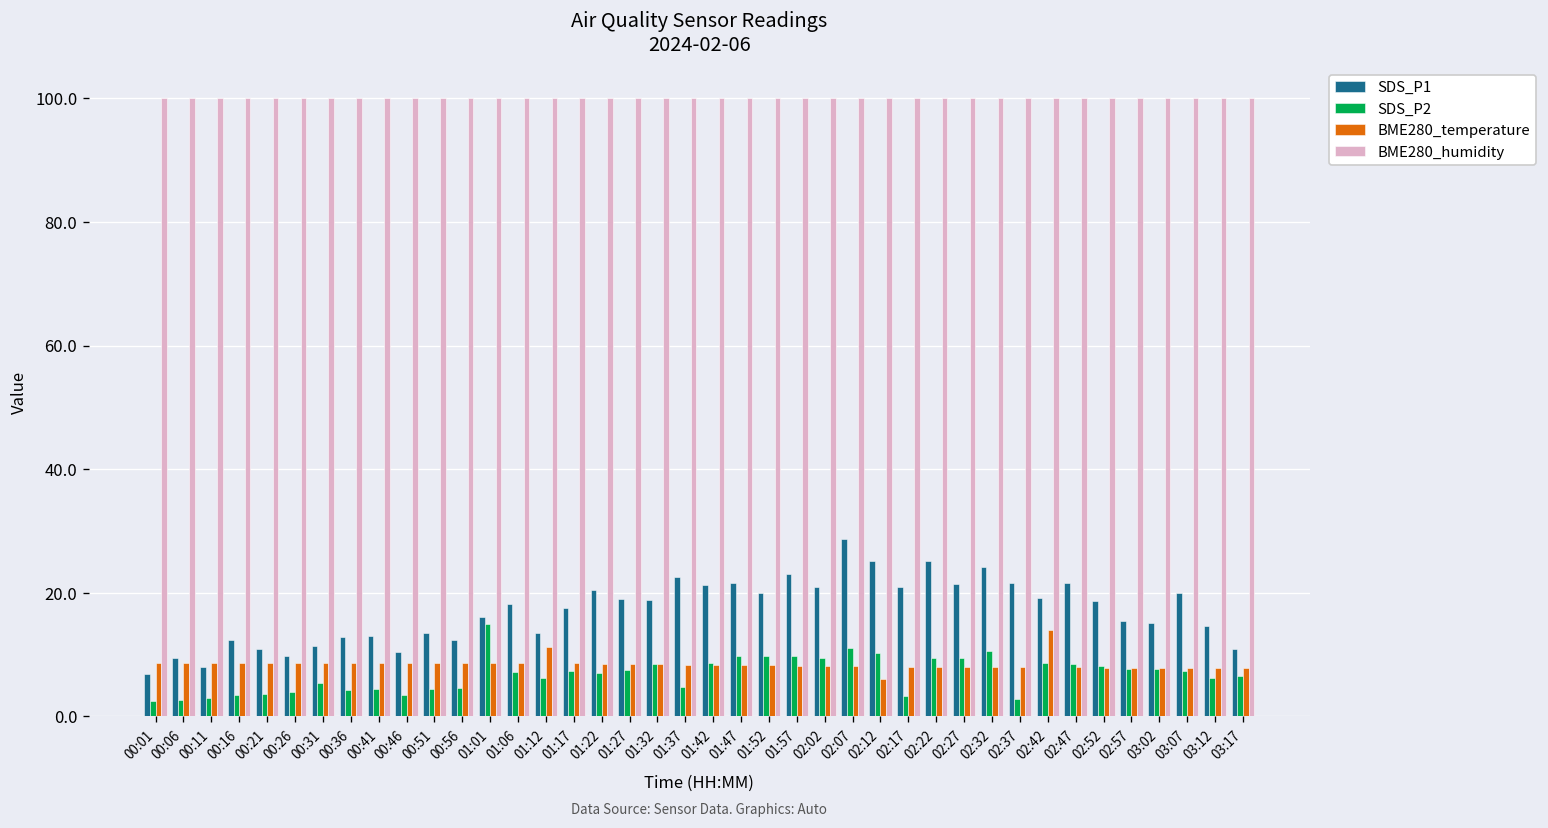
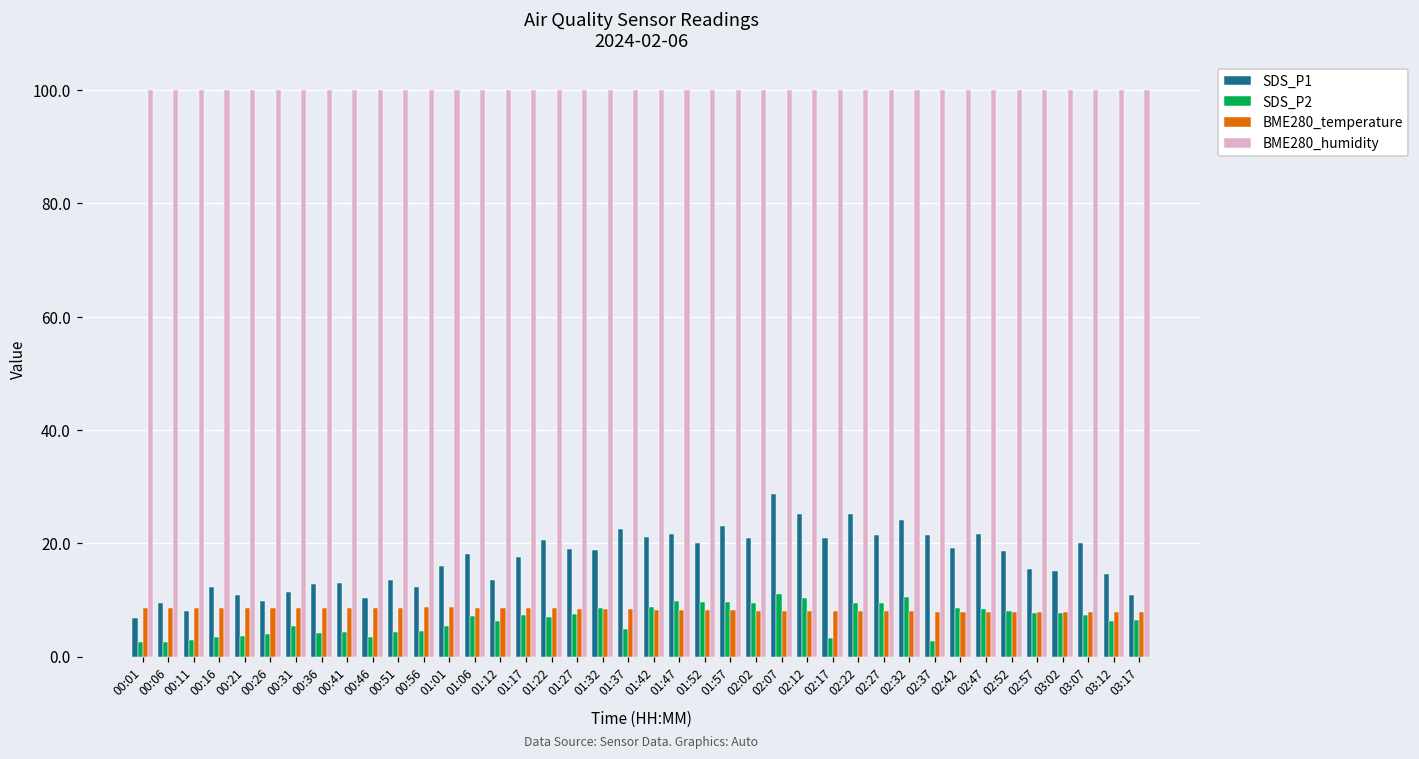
  {
    "SDS_P1": {
      "00:01": 7,
      "00:06": 10,
      "00:11": 8,
      "00:16": 12,
      "00:21": 11,
      "00:26": 10,
      "00:31": 11,
      "00:36": 13,
      "00:41": 13,
      "00:46": 10,
      "00:51": 14,
      "00:56": 12,
      "01:01": 16,
      "01:06": 18,
      "01:12": 14,
      "01:17": 18,
      "01:22": 21,
      "01:27": 19,
      "01:32": 19,
      "01:37": 23,
      "01:42": 21,
      "01:47": 22,
      "01:52": 20,
      "01:57": 23,
      "02:02": 21,
      "02:07": 29,
      "02:12": 25,
      "02:17": 21,
      "02:22": 25,
      "02:27": 21,
      "02:32": 24,
      "02:37": 22,
      "02:42": 19,
      "02:47": 22,
      "02:52": 19,
      "02:57": 16,
      "03:02": 15,
      "03:07": 20,
      "03:12": 15,
      "03:17": 11
    },
    "SDS_P2": {
      "00:01": 3,
      "00:06": 3,
      "00:11": 3,
      "00:16": 4,
      "00:21": 4,
      "00:26": 4,
      "00:31": 5,
      "00:36": 4,
      "00:41": 4,
      "00:46": 3,
      "00:51": 4,
      "00:56": 5,
-     "01:01": 15,
+     "01:01": 5,
      "01:06": 7,
      "01:12": 6,
      "01:17": 7,
      "01:22": 7,
      "01:27": 8,
      "01:32": 9,
      "01:37": 5,
      "01:42": 9,
      "01:47": 10,
      "01:52": 10,
      "01:57": 10,
      "02:02": 10,
      "02:07": 11,
      "02:12": 10,
      "02:17": 3,
      "02:22": 10,
      "02:27": 9,
      "02:32": 11,
      "02:37": 3,
      "02:42": 9,
      "02:47": 8,
      "02:52": 8,
      "02:57": 8,
      "03:02": 8,
      "03:07": 7,
      "03:12": 6,
      "03:17": 7
    },
    "BME280_temperature": {
      "00:01": 9,
      "00:06": 9,
      "00:11": 9,
      "00:16": 9,
      "00:21": 9,
      "00:26": 9,
      "00:31": 9,
      "00:36": 9,
      "00:41": 9,
      "00:46": 9,
      "00:51": 9,
      "00:56": 9,
      "01:01": 9,
      "01:06": 9,
-     "01:12": 11,
+     "01:12": 9,
      "01:17": 9,
      "01:22": 9,
      "01:27": 8,
      "01:32": 8,
      "01:37": 8,
      "01:42": 8,
      "01:47": 8,
      "01:52": 8,
      "01:57": 8,
      "02:02": 8,
      "02:07": 8,
-     "02:12": 6,
+     "02:12": 8,
      "02:17": 8,
      "02:22": 8,
      "02:27": 8,
      "02:32": 8,
      "02:37": 8,
-     "02:42": 14,
+     "02:42": 8,
      "02:47": 8,
      "02:52": 8,
      "02:57": 8,
      "03:02": 8,
      "03:07": 8,
      "03:12": 8,
      "03:17": 8
    },
    "BME280_humidity": {
      "00:01": 100,
      "00:06": 100,
      "00:11": 100,
      "00:16": 100,
      "00:21": 100,
      "00:26": 100,
      "00:31": 100,
      "00:36": 100,
      "00:41": 100,
      "00:46": 100,
      "00:51": 100,
      "00:56": 100,
      "01:01": 100,
      "01:06": 100,
      "01:12": 100,
      "01:17": 100,
      "01:22": 100,
      "01:27": 100,
      "01:32": 100,
      "01:37": 100,
      "01:42": 100,
      "01:47": 100,
      "01:52": 100,
      "01:57": 100,
      "02:02": 100,
      "02:07": 100,
      "02:12": 100,
      "02:17": 100,
      "02:22": 100,
      "02:27": 100,
      "02:32": 100,
      "02:37": 100,
      "02:42": 100,
      "02:47": 100,
      "02:52": 100,
      "02:57": 100,
      "03:02": 100,
      "03:07": 100,
      "03:12": 100,
      "03:17": 100
    }
  }
